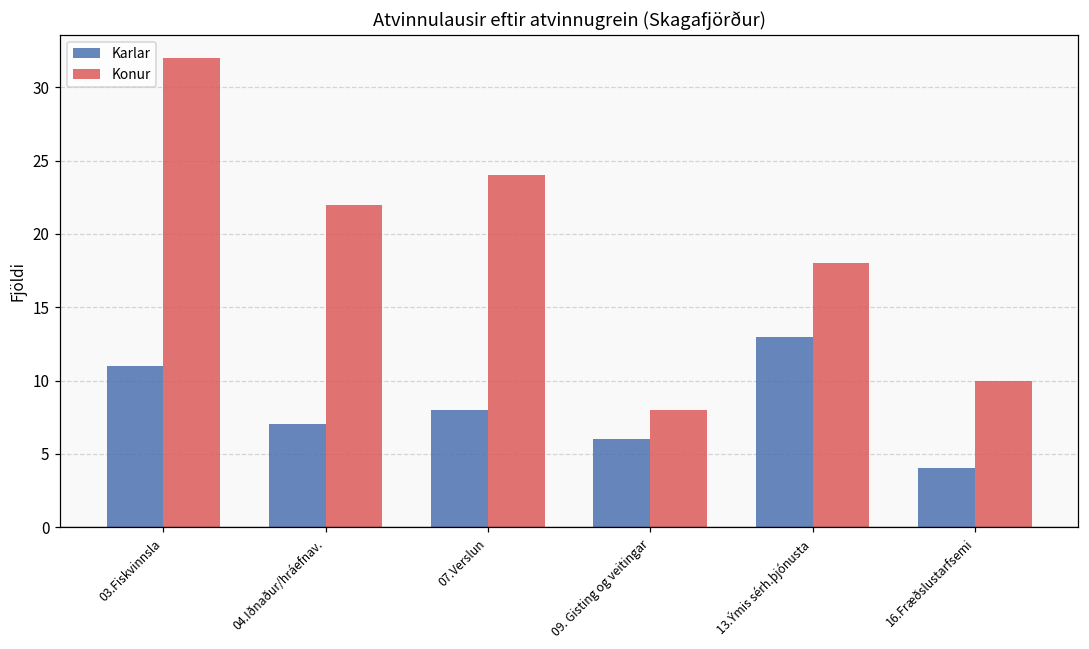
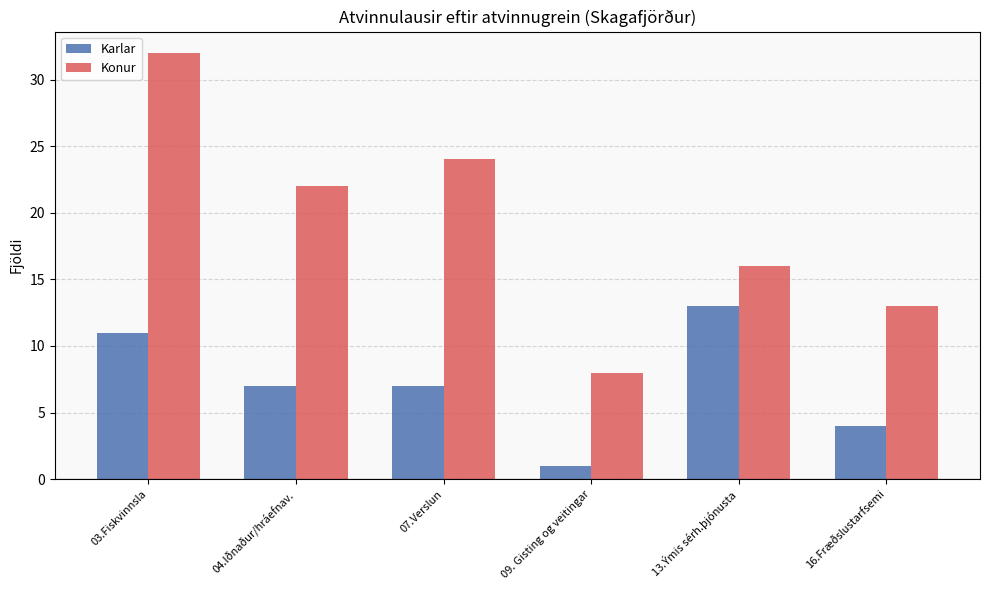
  {
    "Karlar": {
      "03.Fiskvinnsla": 11,
      "04.Iðnaður/hráefnav.": 7,
-     "07.Verslun": 8,
-     "09. Gisting og veitingar": 6,
+     "07.Verslun": 7,
+     "09. Gisting og veitingar": 1,
      "13.Ýmis sérh.þjónusta": 13,
      "16.Fræðslustarfsemi": 4
    },
    "Konur": {
      "03.Fiskvinnsla": 32,
      "04.Iðnaður/hráefnav.": 22,
      "07.Verslun": 24,
      "09. Gisting og veitingar": 8,
-     "13.Ýmis sérh.þjónusta": 18,
-     "16.Fræðslustarfsemi": 10
+     "13.Ýmis sérh.þjónusta": 16,
+     "16.Fræðslustarfsemi": 13
    }
  }
